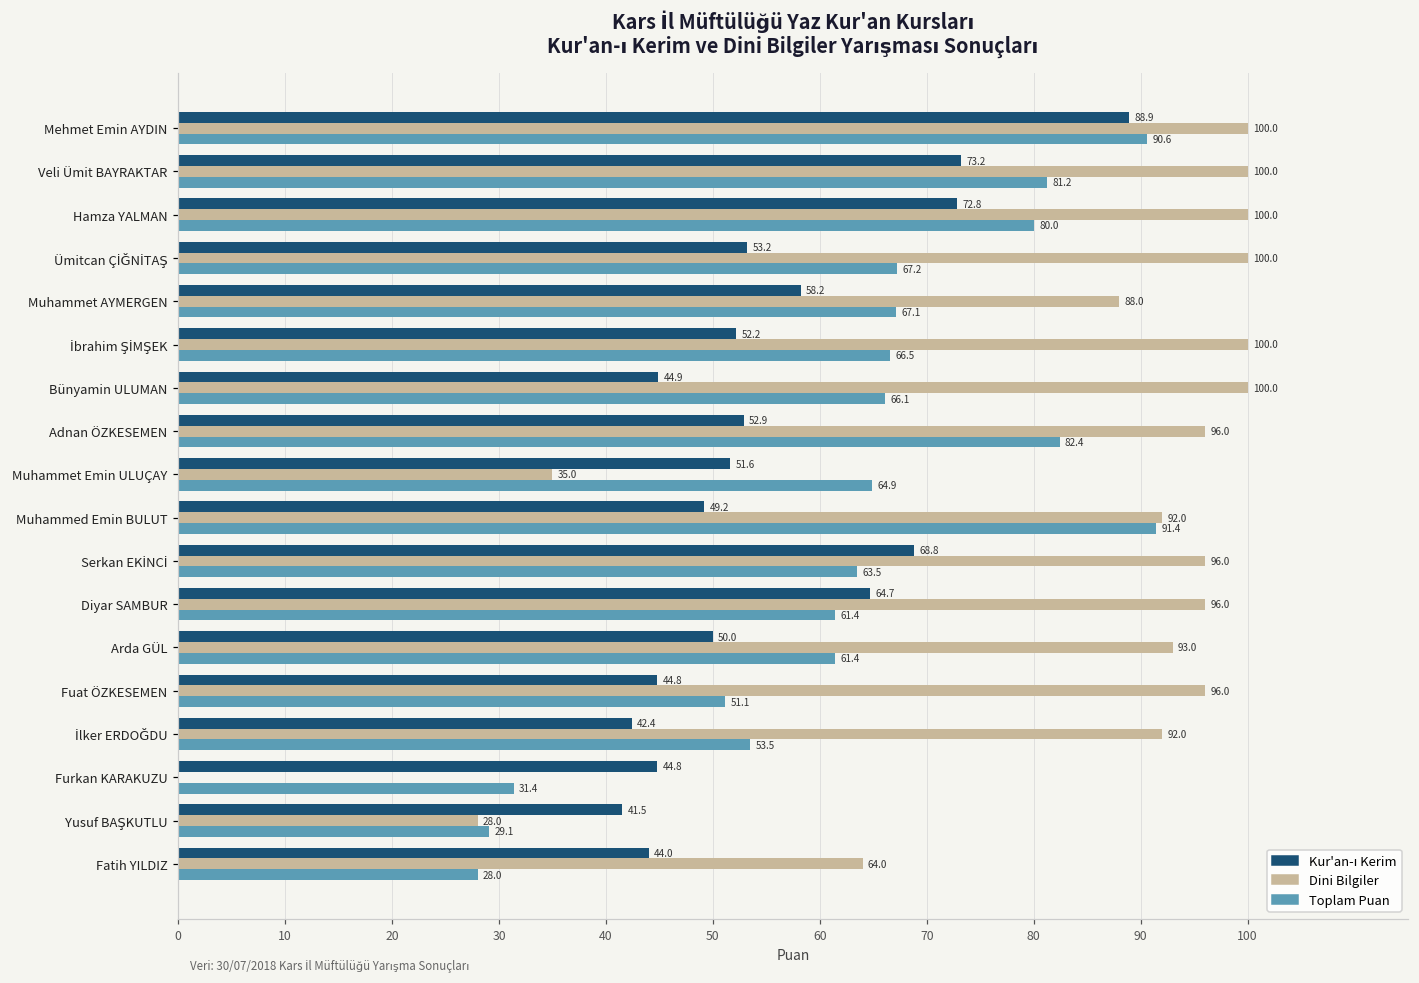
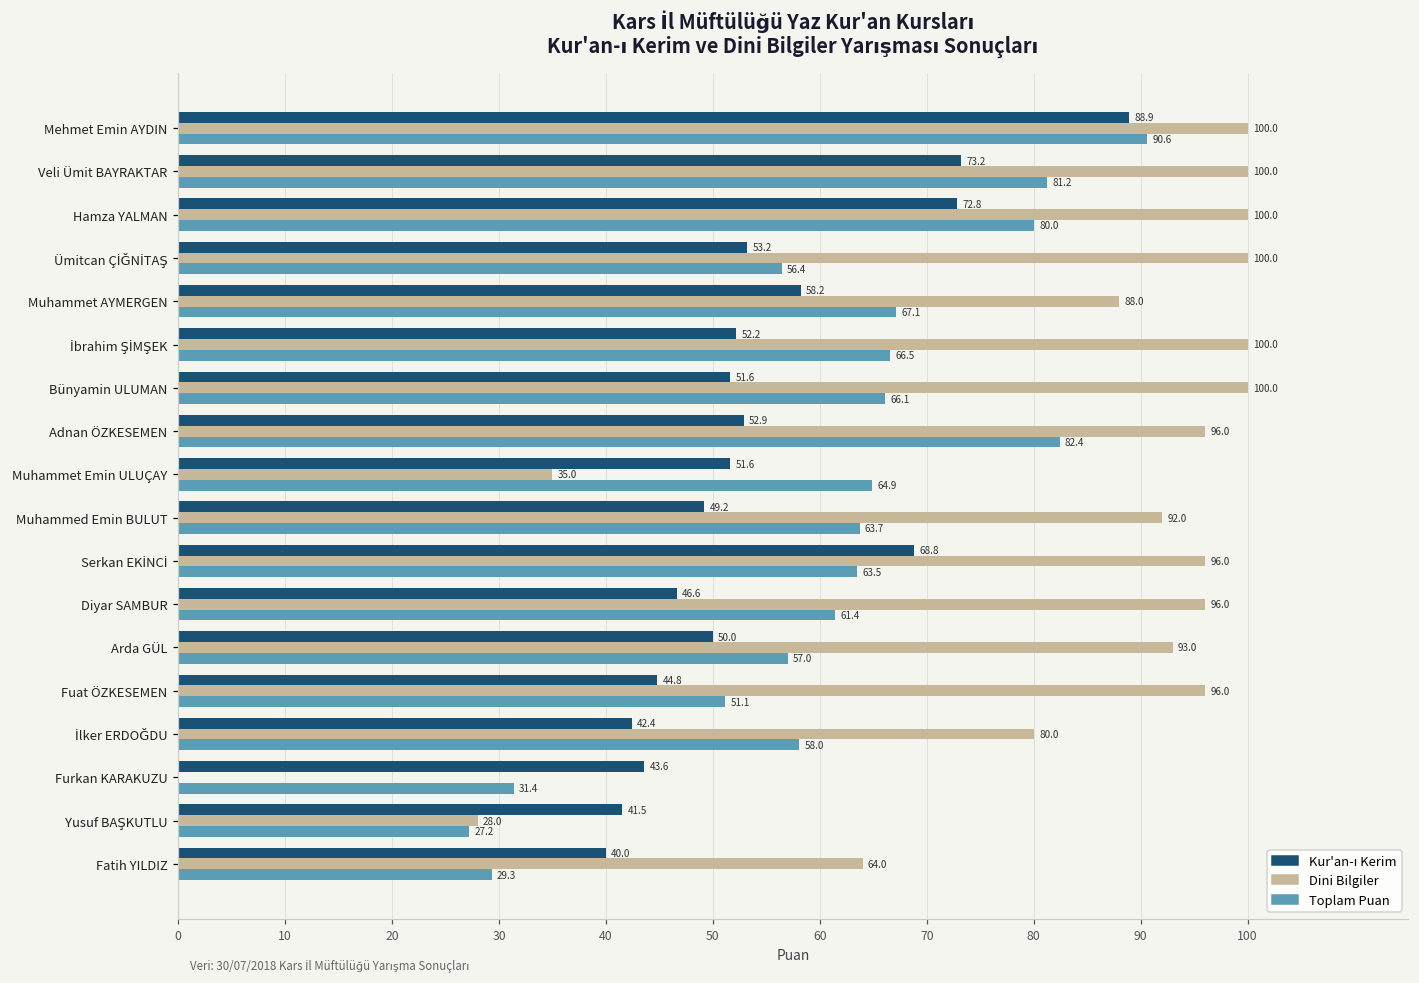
  {
    "Kur'an-ı Kerim": {
      "Mehmet Emin AYDIN": 88.9,
      "Veli Ümit BAYRAKTAR": 73.2,
      "Hamza YALMAN": 72.8,
      "Ümitcan ÇİĞNİTAŞ": 53.2,
      "Muhammet AYMERGEN": 58.2,
      "İbrahim ŞİMŞEK": 52.2,
-     "Bünyamin ULUMAN": 44.9,
+     "Bünyamin ULUMAN": 51.6,
      "Adnan ÖZKESEMEN": 52.9,
      "Muhammet Emin ULUÇAY": 51.6,
      "Muhammed Emin BULUT": 49.2,
      "Serkan EKİNCİ": 68.8,
-     "Diyar SAMBUR": 64.7,
+     "Diyar SAMBUR": 46.6,
      "Arda GÜL": 50.0,
      "Fuat ÖZKESEMEN": 44.8,
      "İlker ERDOĞDU": 42.4,
-     "Furkan KARAKUZU": 44.8,
+     "Furkan KARAKUZU": 43.6,
      "Yusuf BAŞKUTLU": 41.5,
-     "Fatih YILDIZ": 44.0
+     "Fatih YILDIZ": 40.0
    },
    "Dini Bilgiler": {
      "Mehmet Emin AYDIN": 100.0,
      "Veli Ümit BAYRAKTAR": 100.0,
      "Hamza YALMAN": 100.0,
      "Ümitcan ÇİĞNİTAŞ": 100.0,
      "Muhammet AYMERGEN": 88.0,
      "İbrahim ŞİMŞEK": 100.0,
      "Bünyamin ULUMAN": 100.0,
      "Adnan ÖZKESEMEN": 96.0,
      "Muhammet Emin ULUÇAY": 35.0,
      "Muhammed Emin BULUT": 92.0,
      "Serkan EKİNCİ": 96.0,
      "Diyar SAMBUR": 96.0,
      "Arda GÜL": 93.0,
      "Fuat ÖZKESEMEN": 96.0,
-     "İlker ERDOĞDU": 92.0,
+     "İlker ERDOĞDU": 80.0,
      "Yusuf BAŞKUTLU": 28.0,
      "Fatih YILDIZ": 64.0
    },
    "Toplam Puan": {
      "Mehmet Emin AYDIN": 90.6,
      "Veli Ümit BAYRAKTAR": 81.2,
      "Hamza YALMAN": 80.0,
-     "Ümitcan ÇİĞNİTAŞ": 67.2,
+     "Ümitcan ÇİĞNİTAŞ": 56.4,
      "Muhammet AYMERGEN": 67.1,
      "İbrahim ŞİMŞEK": 66.5,
      "Bünyamin ULUMAN": 66.1,
      "Adnan ÖZKESEMEN": 82.4,
      "Muhammet Emin ULUÇAY": 64.9,
-     "Muhammed Emin BULUT": 91.4,
+     "Muhammed Emin BULUT": 63.7,
      "Serkan EKİNCİ": 63.5,
      "Diyar SAMBUR": 61.4,
-     "Arda GÜL": 61.4,
+     "Arda GÜL": 57.0,
      "Fuat ÖZKESEMEN": 51.1,
-     "İlker ERDOĞDU": 53.5,
+     "İlker ERDOĞDU": 58.0,
      "Furkan KARAKUZU": 31.4,
-     "Yusuf BAŞKUTLU": 29.1,
-     "Fatih YILDIZ": 28.0
+     "Yusuf BAŞKUTLU": 27.2,
+     "Fatih YILDIZ": 29.3
    }
  }
